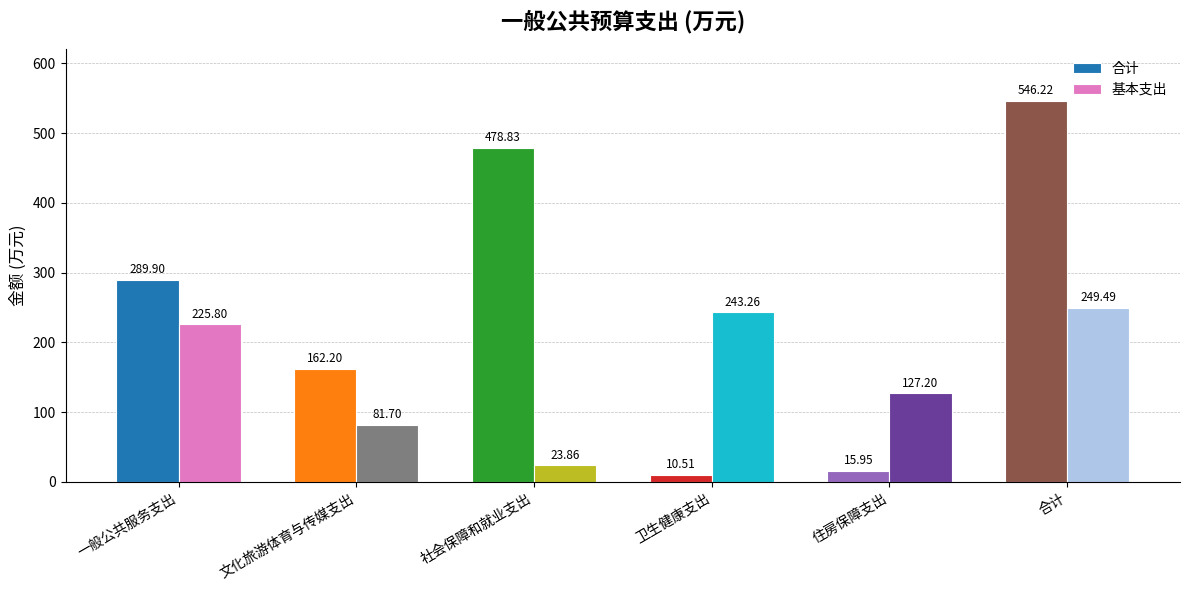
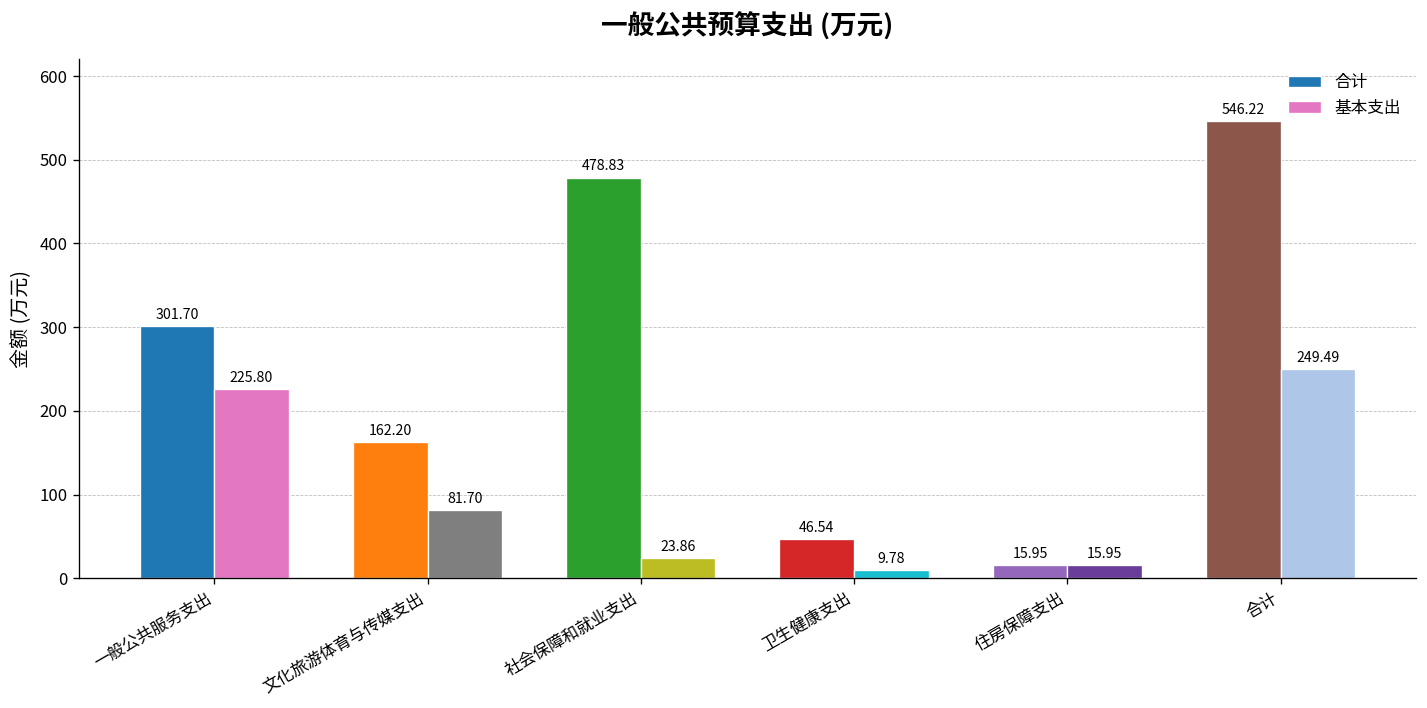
  {
    "合计": {
-     "一般公共服务支出": 289.90,
+     "一般公共服务支出": 301.70,
      "文化旅游体育与传媒支出": 162.20,
      "社会保障和就业支出": 478.83,
-     "卫生健康支出": 10.51,
+     "卫生健康支出": 46.54,
      "住房保障支出": 15.95,
      "合计": 546.22
    },
    "基本支出": {
      "一般公共服务支出": 225.80,
      "文化旅游体育与传媒支出": 81.70,
      "社会保障和就业支出": 23.86,
-     "卫生健康支出": 243.26,
-     "住房保障支出": 127.20,
+     "卫生健康支出": 9.78,
+     "住房保障支出": 15.95,
      "合计": 249.49
    }
  }
